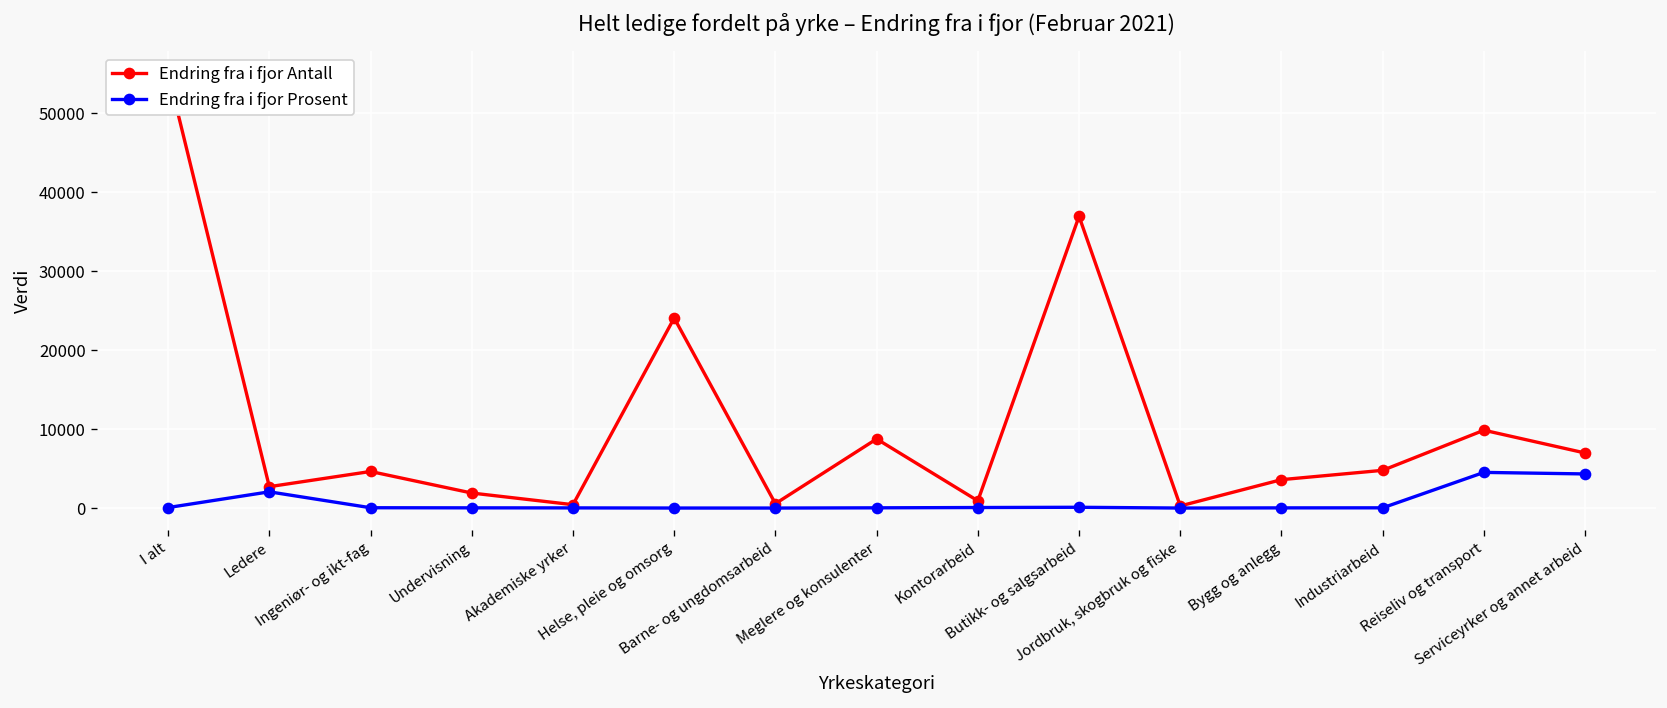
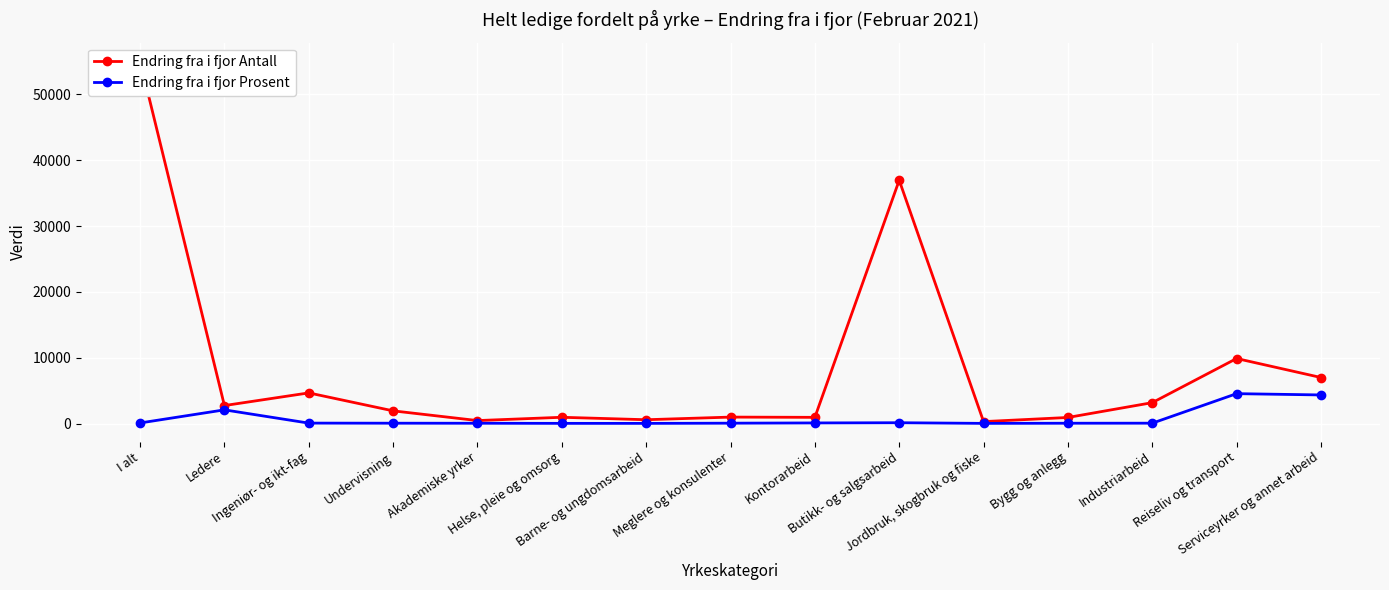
  {
    "Endring fra i fjor Antall": {
      "Ledere": 3000,
      "Ingeniør- og ikt-fag": 5000,
      "Undervisning": 2000,
      "Akademiske yrker": 0,
-     "Helse, pleie og omsorg": 24000,
+     "Helse, pleie og omsorg": 1000,
      "Barne- og ungdomsarbeid": 1000,
-     "Meglere og konsulenter": 9000,
+     "Meglere og konsulenter": 1000,
      "Kontorarbeid": 1000,
      "Butikk- og salgsarbeid": 37000,
-     "Bygg og anlegg": 4000,
-     "Industriarbeid": 5000,
+     "Bygg og anlegg": 1000,
+     "Industriarbeid": 3000,
      "Reiseliv og transport": 10000,
      "Serviceyrker og annet arbeid": 7000
    },
    "Endring fra i fjor Prosent": {
      "I alt": 0,
      "Ledere": 2000,
      "Ingeniør- og ikt-fag": 0,
      "Undervisning": 0,
      "Akademiske yrker": 0,
      "Helse, pleie og omsorg": 0,
      "Barne- og ungdomsarbeid": 0,
      "Meglere og konsulenter": 0,
      "Kontorarbeid": 0,
      "Butikk- og salgsarbeid": 0,
      "Bygg og anlegg": 0,
      "Industriarbeid": 0,
      "Reiseliv og transport": 5000,
      "Serviceyrker og annet arbeid": 4000
    }
  }
